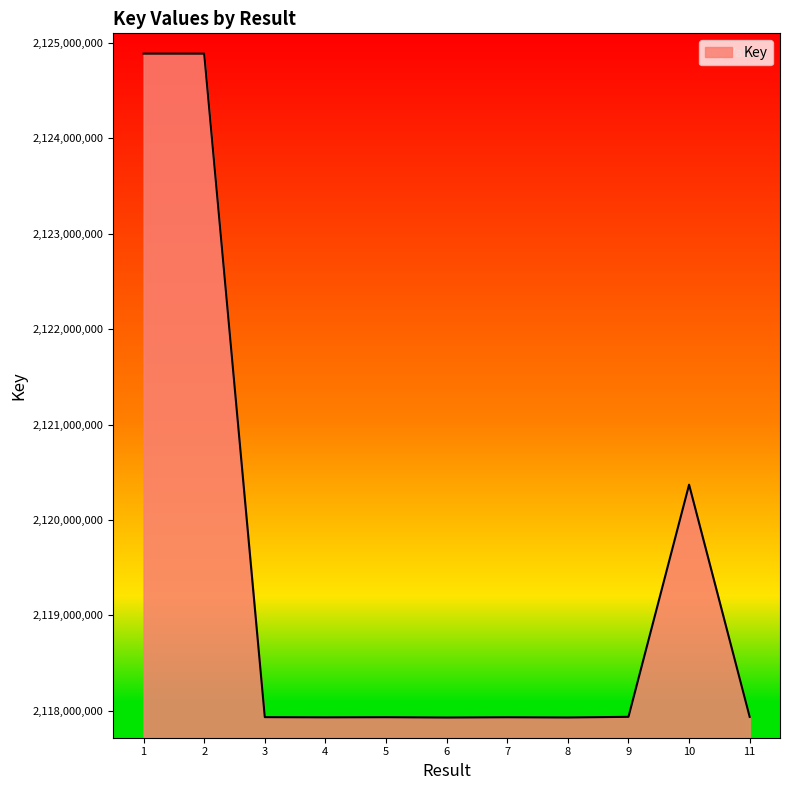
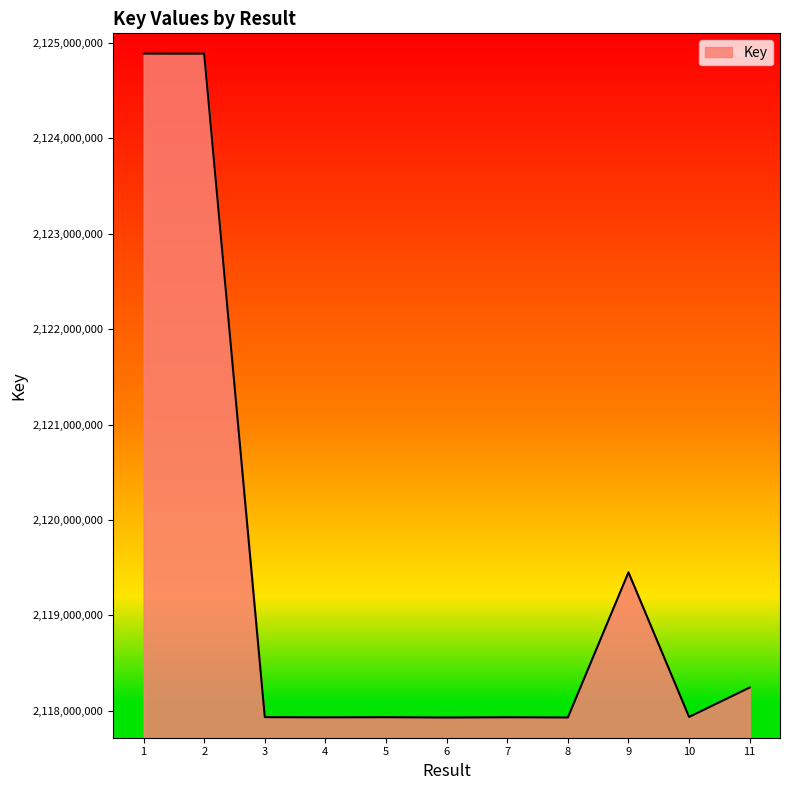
  {
    "1": "2,124,900,000",
    "2": "2,124,900,000",
    "3": "2,117,900,000",
    "4": "2,117,900,000",
    "5": "2,117,900,000",
    "6": "2,117,900,000",
    "7": "2,117,900,000",
    "8": "2,117,900,000",
-   "9": "2,117,900,000",
-   "10": "2,120,400,000",
-   "11": "2,117,900,000"
+   "9": "2,119,500,000",
+   "10": "2,117,900,000",
+   "11": "2,118,200,000"
  }
